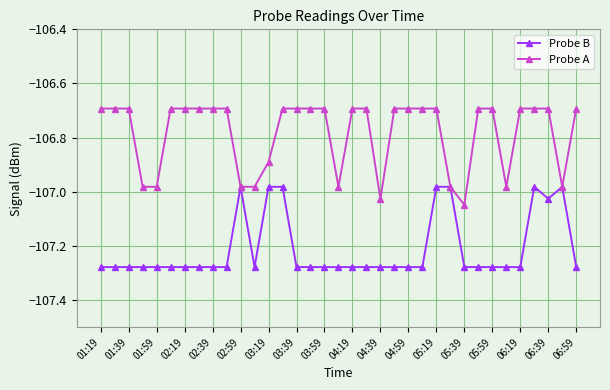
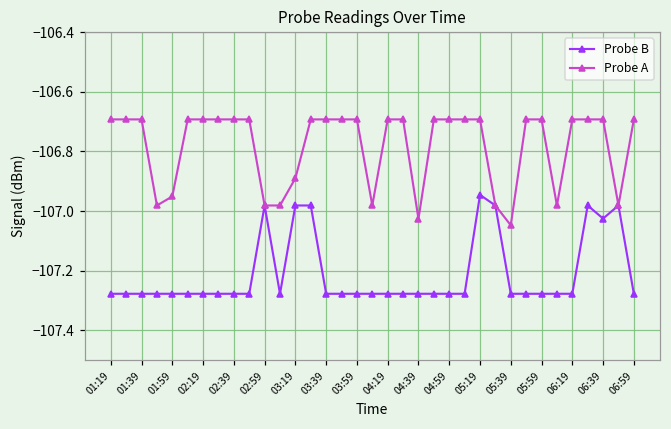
  {
    "Probe B": {
      "01:19": -107.28,
      "01:39": -107.28,
      "01:59": -107.28,
      "02:19": -107.28,
      "02:39": -107.28,
      "03:19": -106.98,
      "03:39": -107.28,
      "03:59": -107.28,
      "04:19": -107.28,
      "04:39": -107.28,
      "04:59": -107.28,
-     "05:19": -106.98,
+     "05:19": -106.95,
      "05:39": -107.28,
      "05:59": -107.28,
      "06:19": -107.28,
      "06:39": -107.03,
      "06:59": -107.28
    },
    "Probe A": {
      "01:19": -106.69,
      "01:39": -106.69,
-     "01:59": -106.98,
+     "01:59": -106.95,
      "02:19": -106.69,
      "02:39": -106.69,
      "03:19": -106.89,
      "03:39": -106.69,
      "03:59": -106.69,
      "04:19": -106.69,
      "04:39": -107.03,
      "04:59": -106.69,
      "05:19": -106.69,
      "05:39": -107.05,
      "05:59": -106.69,
      "06:19": -106.69,
      "06:39": -106.69,
      "06:59": -106.69
    }
  }
